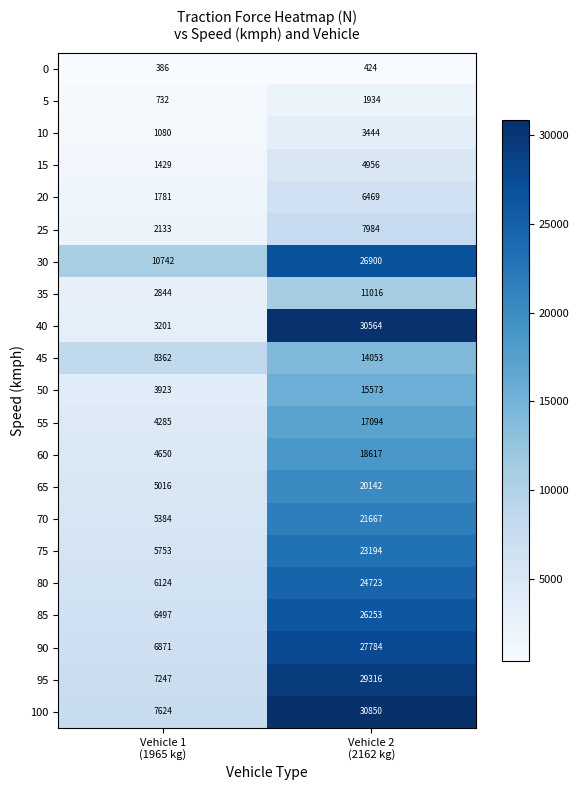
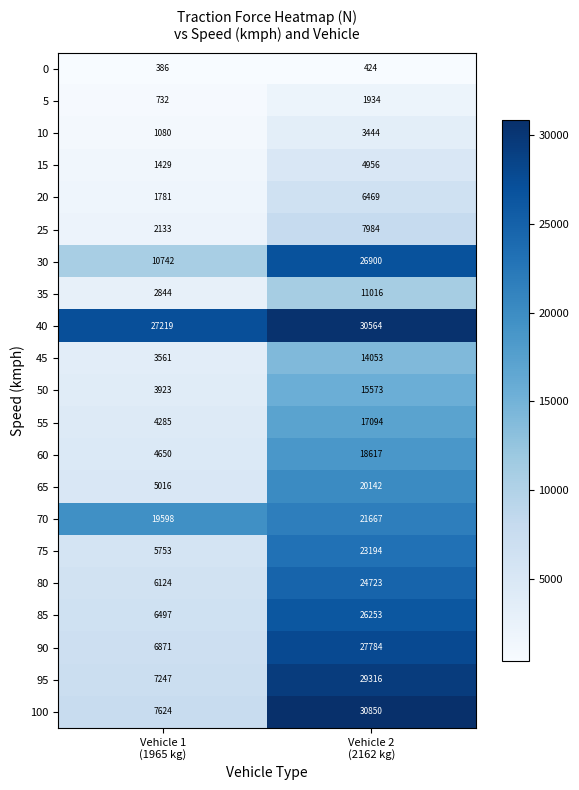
  {
    "0": {
      "Vehicle 1 (1965 kg)": 386,
      "Vehicle 2 (2162 kg)": 424
    },
    "5": {
      "Vehicle 1 (1965 kg)": 732,
      "Vehicle 2 (2162 kg)": 1934
    },
    "10": {
      "Vehicle 1 (1965 kg)": 1080,
      "Vehicle 2 (2162 kg)": 3444
    },
    "15": {
      "Vehicle 1 (1965 kg)": 1429,
      "Vehicle 2 (2162 kg)": 4956
    },
    "20": {
      "Vehicle 1 (1965 kg)": 1781,
      "Vehicle 2 (2162 kg)": 6469
    },
    "25": {
      "Vehicle 1 (1965 kg)": 2133,
      "Vehicle 2 (2162 kg)": 7984
    },
    "30": {
      "Vehicle 1 (1965 kg)": 10742,
      "Vehicle 2 (2162 kg)": 26900
    },
    "35": {
      "Vehicle 1 (1965 kg)": 2844,
      "Vehicle 2 (2162 kg)": 11016
    },
    "40": {
-     "Vehicle 1 (1965 kg)": 3201,
+     "Vehicle 1 (1965 kg)": 27219,
      "Vehicle 2 (2162 kg)": 30564
    },
    "45": {
-     "Vehicle 1 (1965 kg)": 8362,
+     "Vehicle 1 (1965 kg)": 3561,
      "Vehicle 2 (2162 kg)": 14053
    },
    "50": {
      "Vehicle 1 (1965 kg)": 3923,
      "Vehicle 2 (2162 kg)": 15573
    },
    "55": {
      "Vehicle 1 (1965 kg)": 4285,
      "Vehicle 2 (2162 kg)": 17094
    },
    "60": {
      "Vehicle 1 (1965 kg)": 4650,
      "Vehicle 2 (2162 kg)": 18617
    },
    "65": {
      "Vehicle 1 (1965 kg)": 5016,
      "Vehicle 2 (2162 kg)": 20142
    },
    "70": {
-     "Vehicle 1 (1965 kg)": 5384,
+     "Vehicle 1 (1965 kg)": 19598,
      "Vehicle 2 (2162 kg)": 21667
    },
    "75": {
      "Vehicle 1 (1965 kg)": 5753,
      "Vehicle 2 (2162 kg)": 23194
    },
    "80": {
      "Vehicle 1 (1965 kg)": 6124,
      "Vehicle 2 (2162 kg)": 24723
    },
    "85": {
      "Vehicle 1 (1965 kg)": 6497,
      "Vehicle 2 (2162 kg)": 26253
    },
    "90": {
      "Vehicle 1 (1965 kg)": 6871,
      "Vehicle 2 (2162 kg)": 27784
    },
    "95": {
      "Vehicle 1 (1965 kg)": 7247,
      "Vehicle 2 (2162 kg)": 29316
    },
    "100": {
      "Vehicle 1 (1965 kg)": 7624,
      "Vehicle 2 (2162 kg)": 30850
    }
  }
